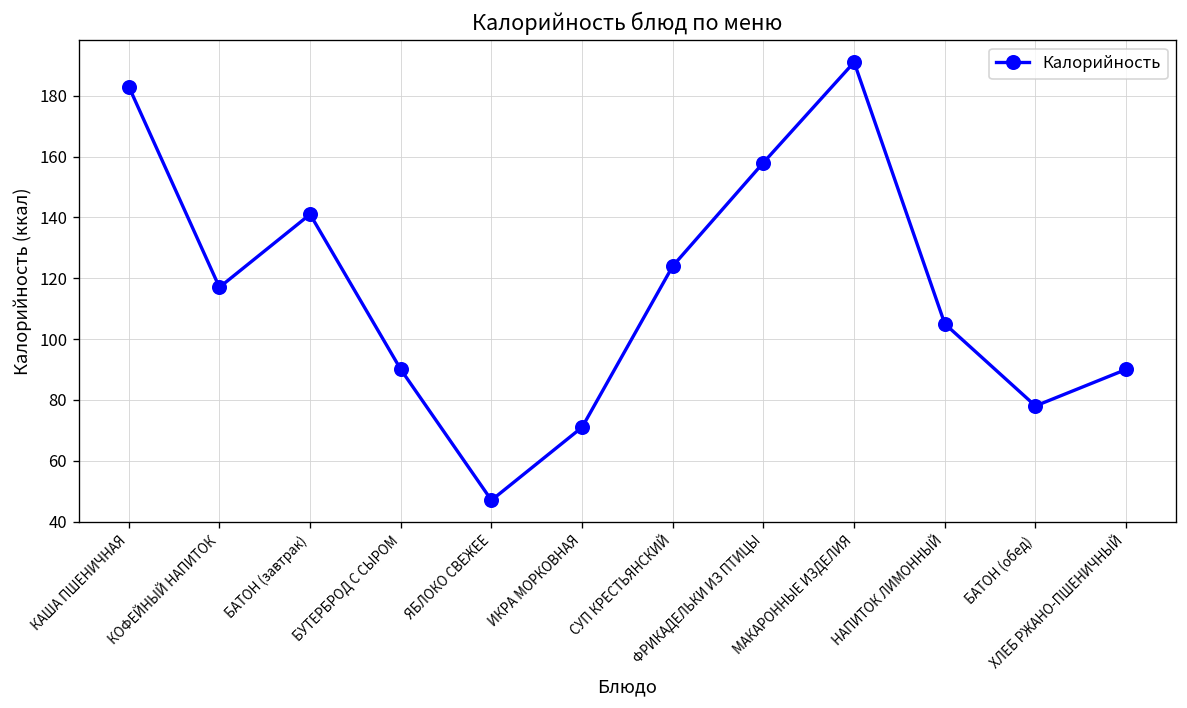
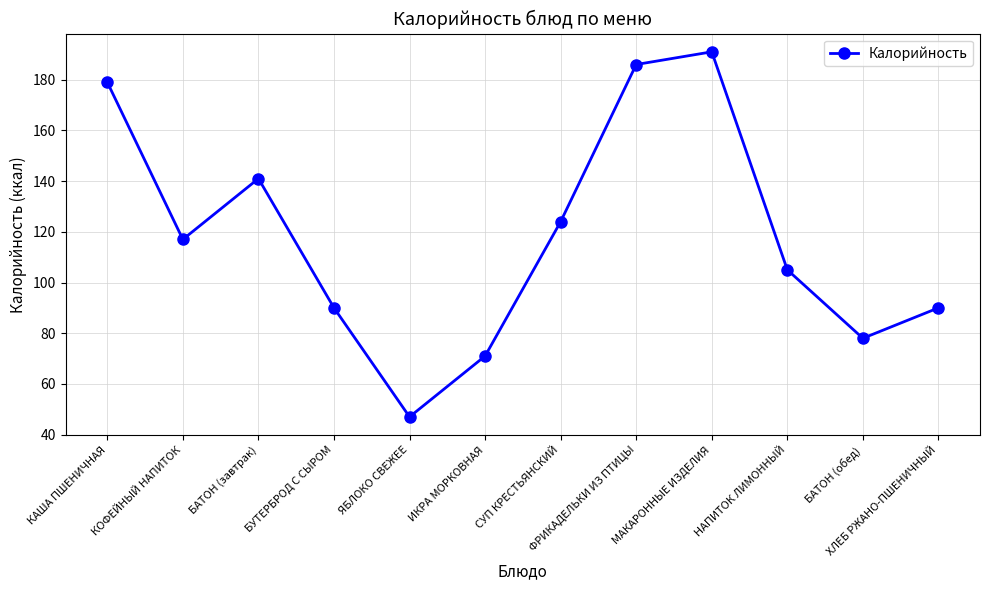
  {
-   "КАША ПШЕНИЧНАЯ": 183,
+   "КАША ПШЕНИЧНАЯ": 179,
    "КОФЕЙНЫЙ НАПИТОК": 117,
    "БАТОН (завтрак)": 141,
    "БУТЕРБРОД С СЫРОМ": 90,
    "ЯБЛОКО СВЕЖЕЕ": 47,
    "ИКРА МОРКОВНАЯ": 71,
    "СУП КРЕСТЬЯНСКИЙ": 124,
-   "ФРИКАДЕЛЬКИ ИЗ ПТИЦЫ": 158,
+   "ФРИКАДЕЛЬКИ ИЗ ПТИЦЫ": 186,
    "МАКАРОННЫЕ ИЗДЕЛИЯ": 191,
    "НАПИТОК ЛИМОННЫЙ": 105,
    "БАТОН (обед)": 78,
    "ХЛЕБ РЖАНО-ПШЕНИЧНЫЙ": 90
  }
